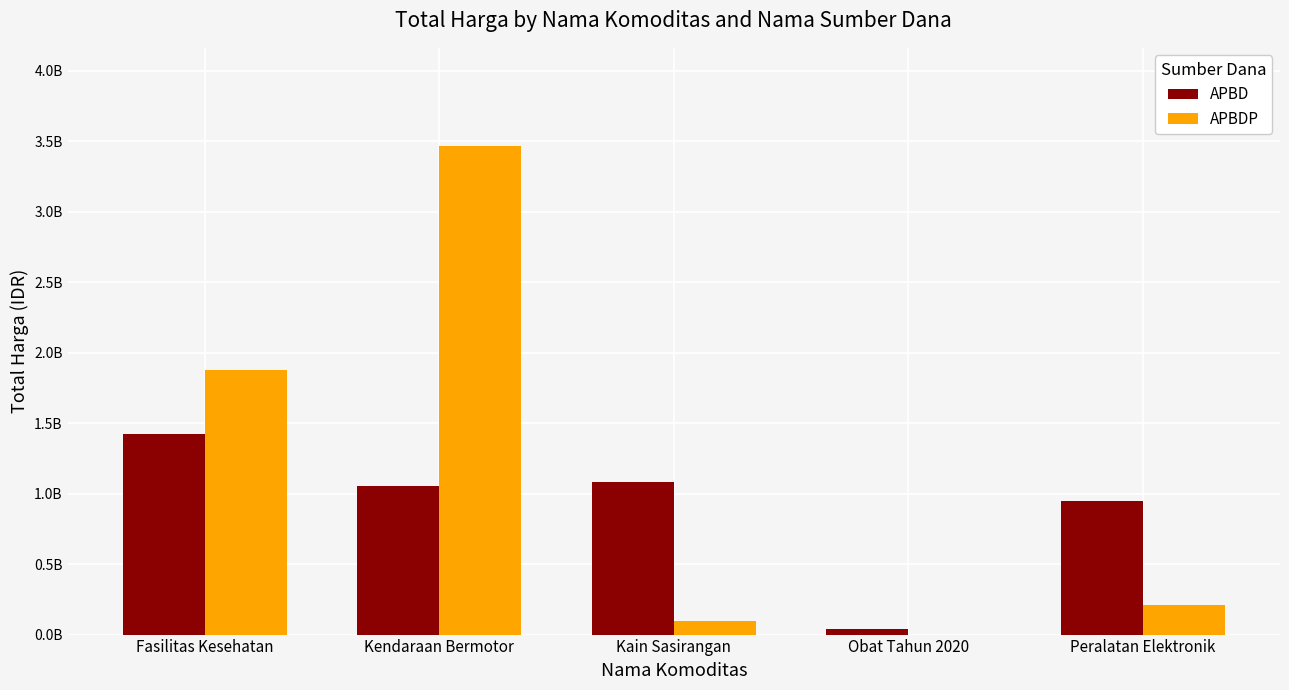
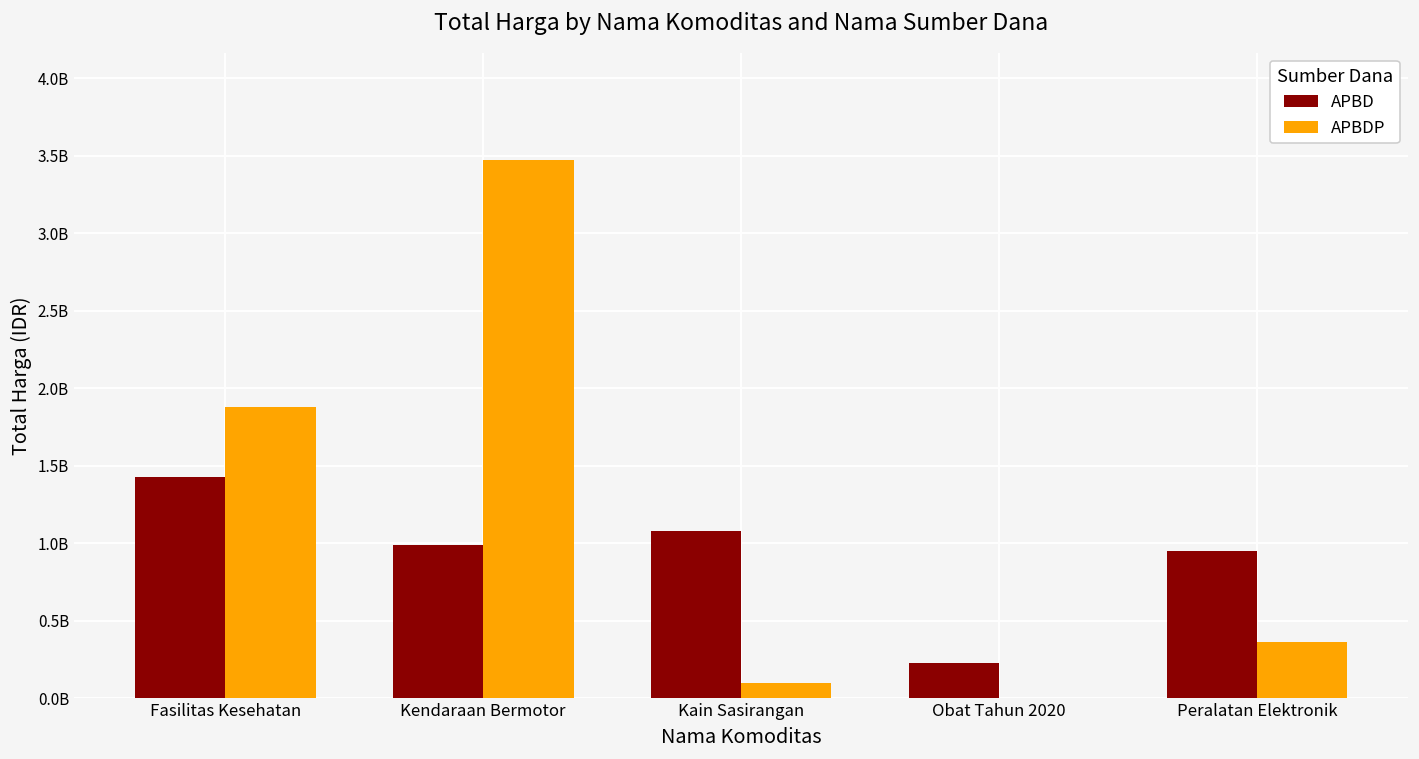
  {
    "APBD": {
      "Fasilitas Kesehatan": 1430000000,
-     "Kendaraan Bermotor": 1050000000,
+     "Kendaraan Bermotor": 990000000,
      "Kain Sasirangan": 1080000000,
-     "Obat Tahun 2020": 40000000,
+     "Obat Tahun 2020": 230000000,
      "Peralatan Elektronik": 950000000
    },
    "APBDP": {
      "Fasilitas Kesehatan": 1880000000,
      "Kendaraan Bermotor": 3470000000,
      "Kain Sasirangan": 100000000,
      "Obat Tahun 2020": 0,
-     "Peralatan Elektronik": 210000000
+     "Peralatan Elektronik": 360000000
    }
  }
